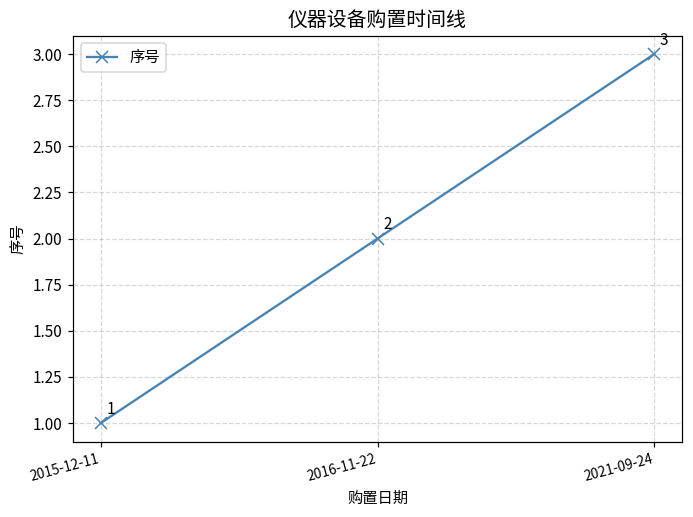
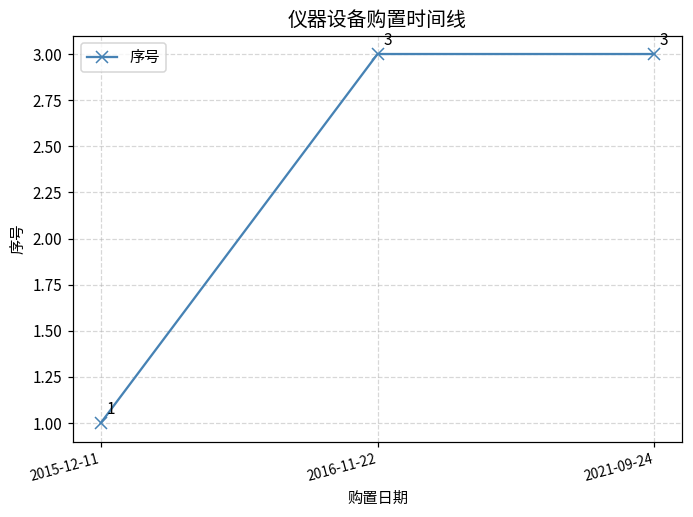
  {
    "2015-12-11": 1,
-   "2016-11-22": 2,
+   "2016-11-22": 3,
    "2021-09-24": 3
  }
